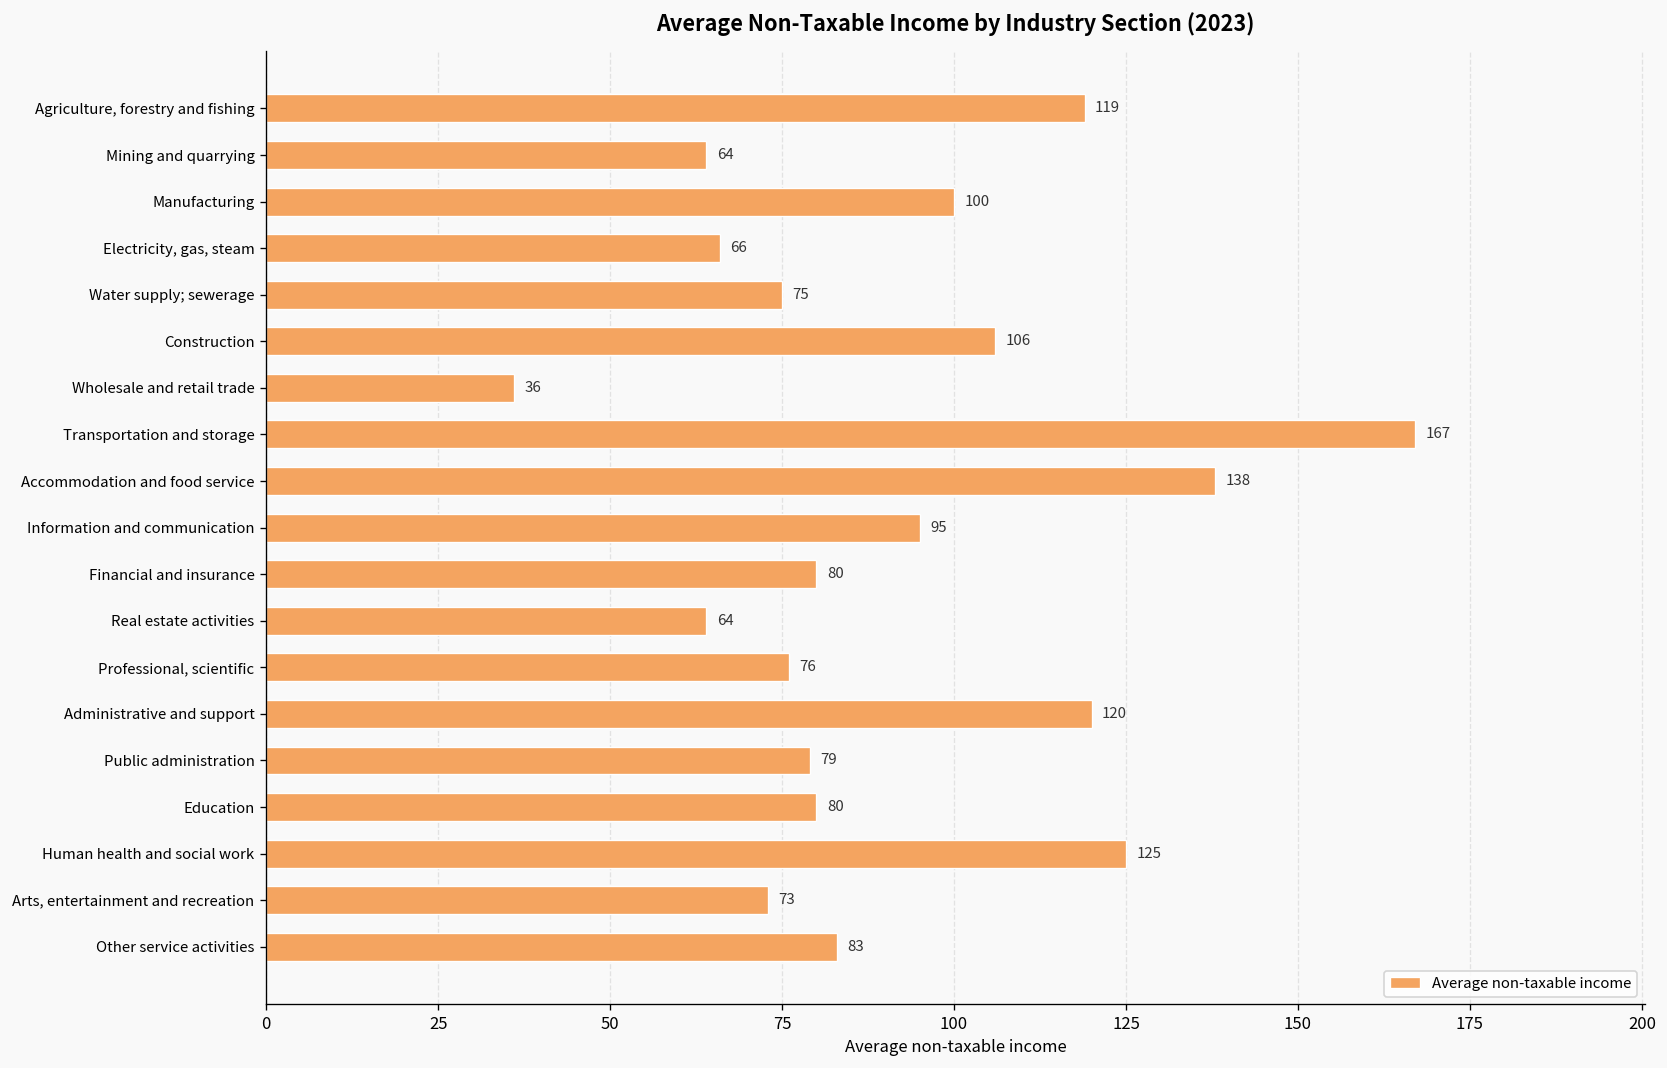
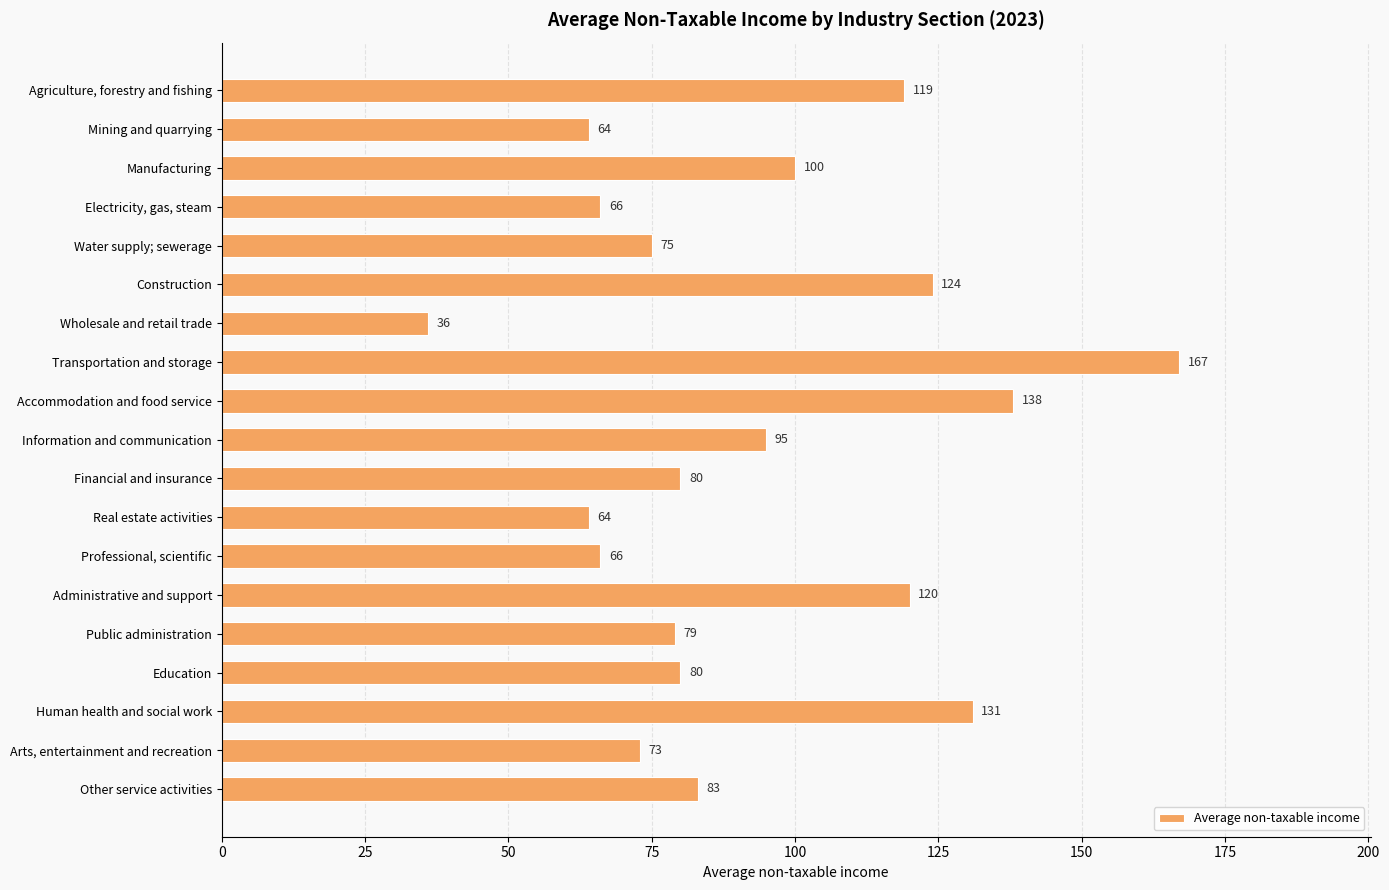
  {
    "Agriculture, forestry and fishing": 119,
    "Mining and quarrying": 64,
    "Manufacturing": 100,
    "Electricity, gas, steam": 66,
    "Water supply; sewerage": 75,
-   "Construction": 106,
+   "Construction": 124,
    "Wholesale and retail trade": 36,
    "Transportation and storage": 167,
    "Accommodation and food service": 138,
    "Information and communication": 95,
    "Financial and insurance": 80,
    "Real estate activities": 64,
-   "Professional, scientific": 76,
+   "Professional, scientific": 66,
    "Administrative and support": 120,
    "Public administration": 79,
    "Education": 80,
-   "Human health and social work": 125,
+   "Human health and social work": 131,
    "Arts, entertainment and recreation": 73,
    "Other service activities": 83
  }
